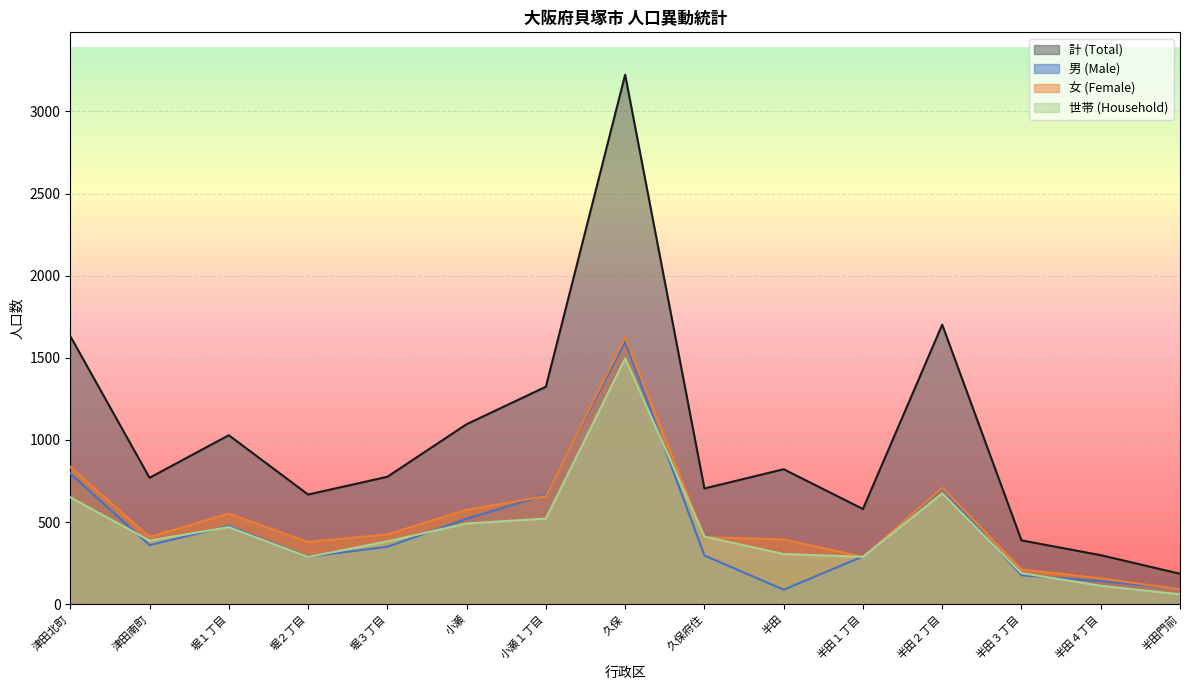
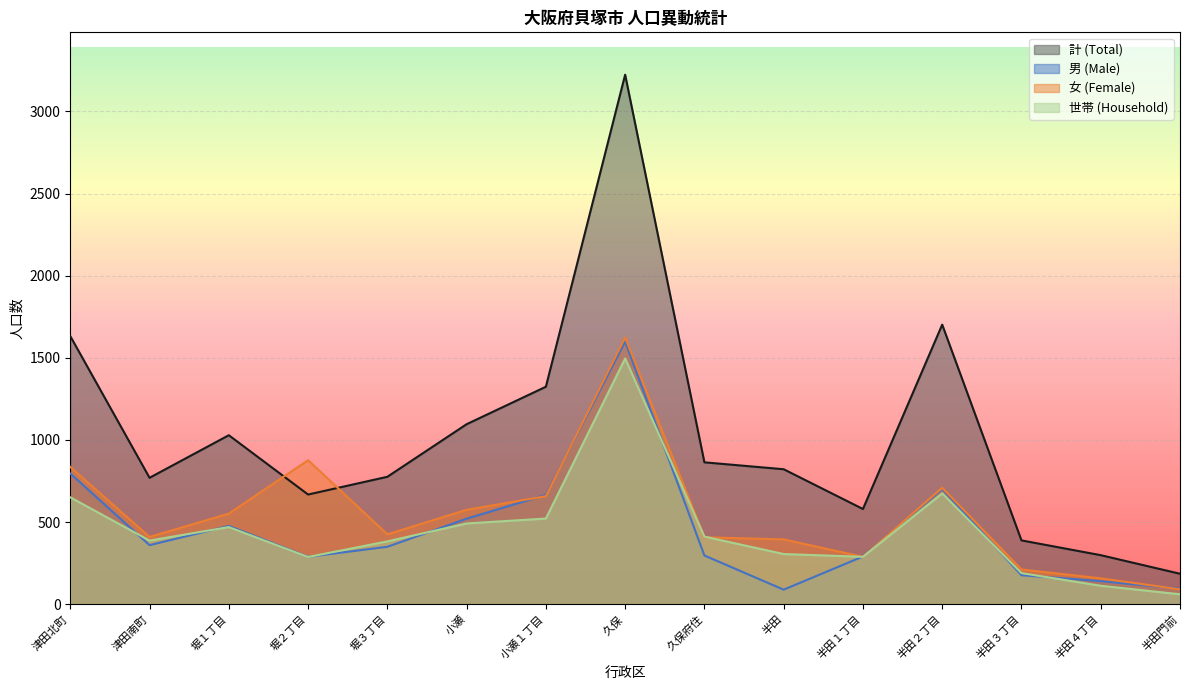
  {
    "計 (Total)": {
      "津田北町": 1630,
      "津田南町": 770,
      "堀１丁目": 1030,
      "堀２丁目": 670,
      "堀３丁目": 780,
      "小瀬": 1100,
      "小瀬１丁目": 1320,
      "久保": 3220,
-     "久保府住": 710,
+     "久保府住": 860,
      "半田": 820,
      "半田１丁目": 580,
      "半田２丁目": 1700,
      "半田３丁目": 390,
      "半田４丁目": 300,
      "半田門前": 190
    },
    "男 (Male)": {
      "津田北町": 800,
      "津田南町": 360,
      "堀３丁目": 350,
      "小瀬": 520,
      "久保": 1600,
      "久保府住": 300,
      "半田": 90,
      "半田４丁目": 140
    },
    "女 (Female)": {
      "津田北町": 840,
      "津田南町": 410,
      "堀１丁目": 550,
-     "堀２丁目": 380,
+     "堀２丁目": 880,
      "堀３丁目": 430,
      "小瀬": 580,
      "久保": 1620,
      "半田": 400,
      "半田３丁目": 210,
      "半田４丁目": 160
    },
    "世帯 (Household)": {
      "津田北町": 650,
      "津田南町": 390,
      "堀３丁目": 380,
      "小瀬": 490,
      "小瀬１丁目": 520,
      "久保": 1500,
      "半田": 310,
      "半田２丁目": 680,
      "半田４丁目": 110,
      "半田門前": 60
    }
  }
